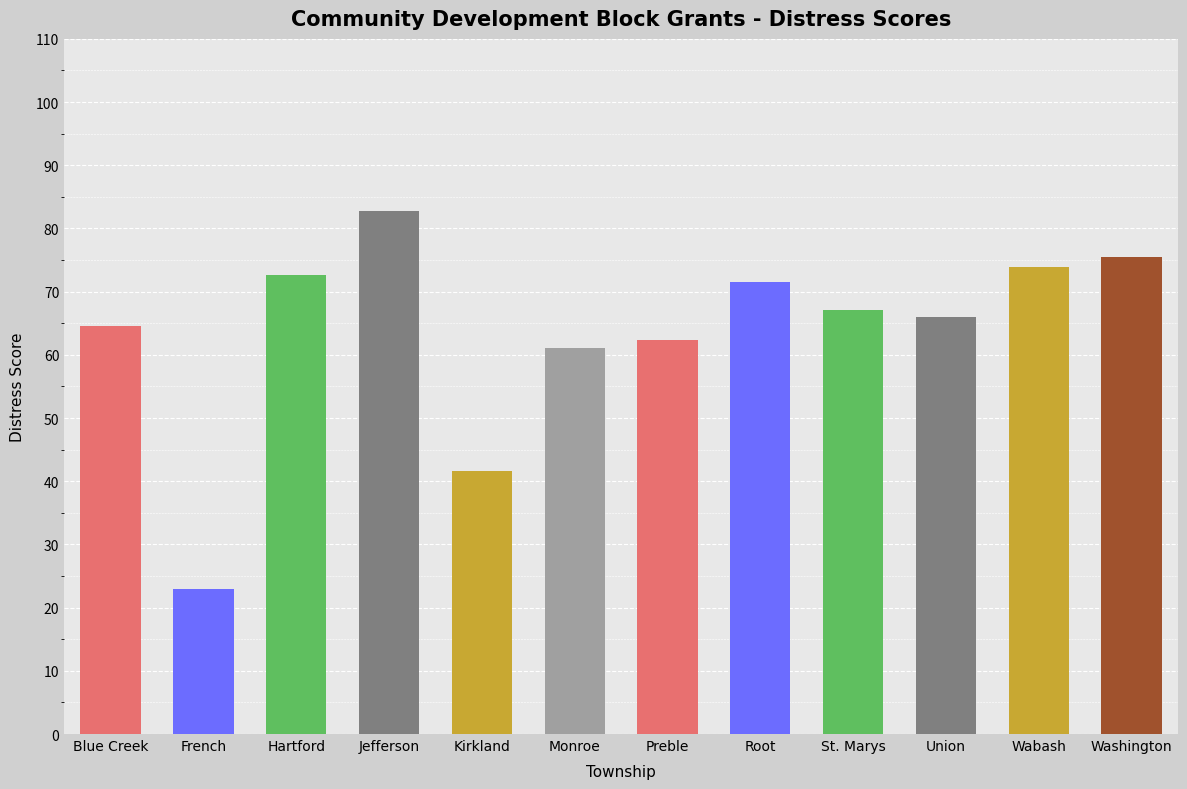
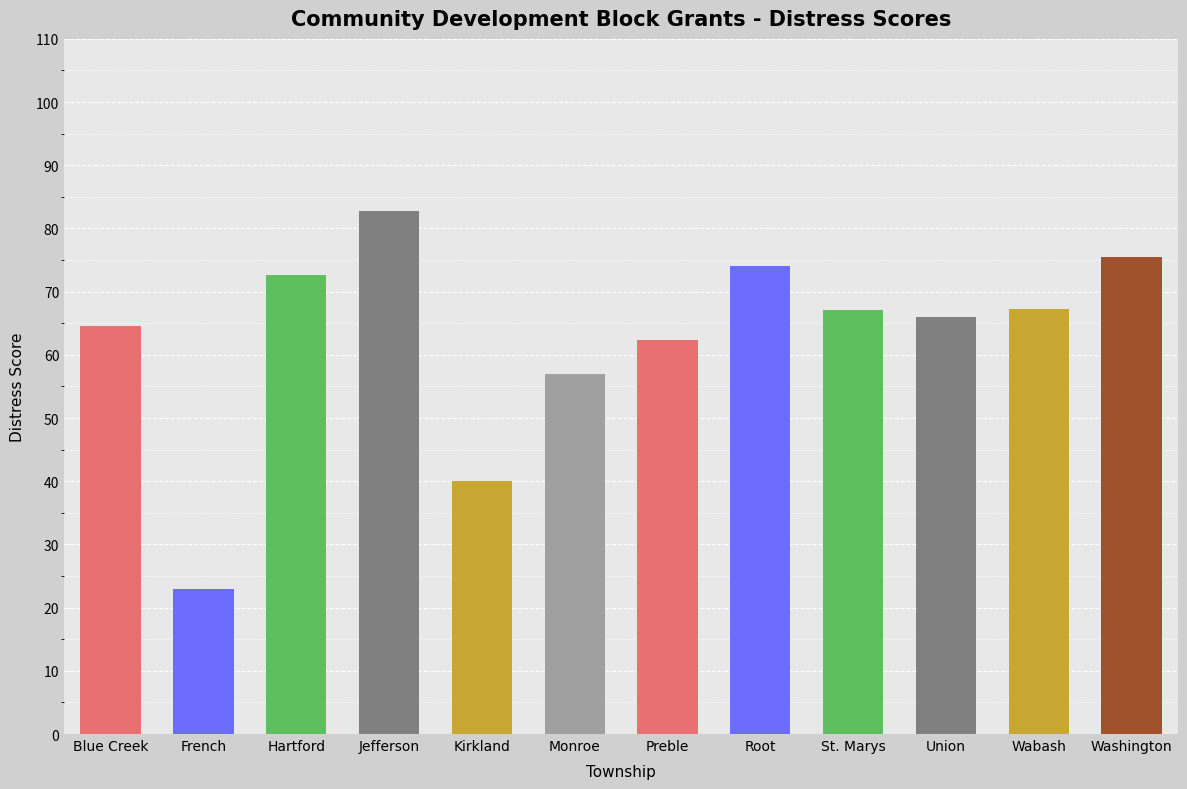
  {
    "Blue Creek": 65,
    "French": 23,
    "Hartford": 73,
    "Jefferson": 83,
-   "Kirkland": 42,
-   "Monroe": 61,
+   "Kirkland": 40,
+   "Monroe": 57,
    "Preble": 62,
-   "Root": 72,
+   "Root": 74,
    "St. Marys": 67,
    "Union": 66,
-   "Wabash": 74,
+   "Wabash": 67,
    "Washington": 76
  }
